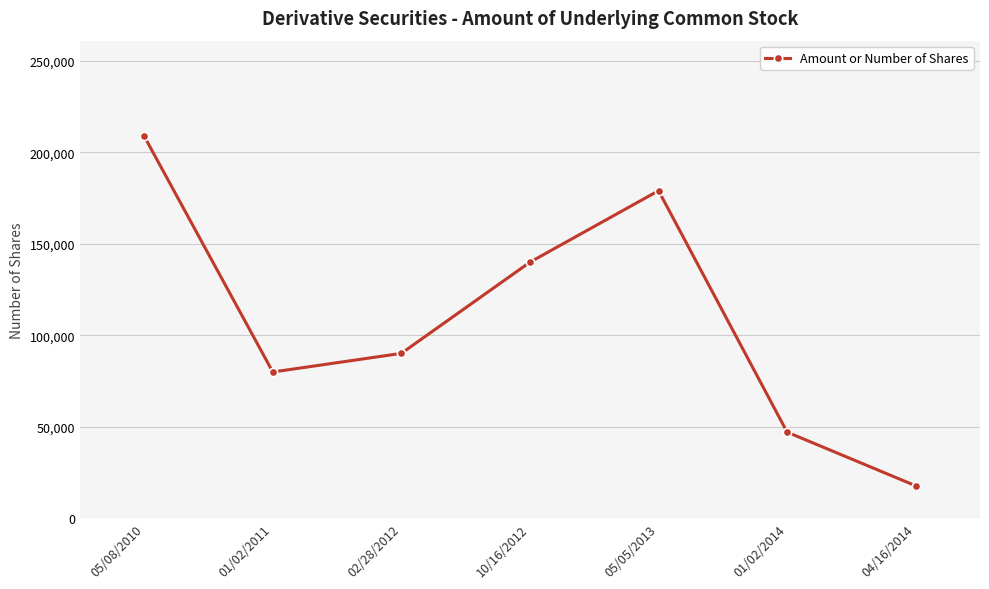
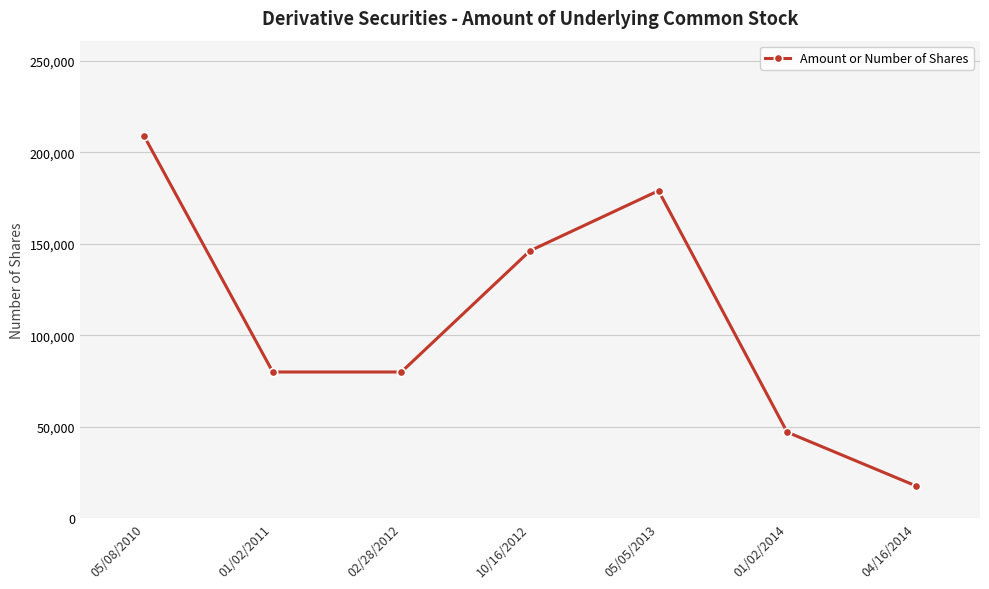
  {
    "05/08/2010": "209,000",
    "01/02/2011": "80,000",
-   "02/28/2012": "90,000",
-   "10/16/2012": "140,000",
+   "02/28/2012": "80,000",
+   "10/16/2012": "146,000",
    "05/05/2013": "179,000",
    "01/02/2014": "47,000",
    "04/16/2014": "18,000"
  }
